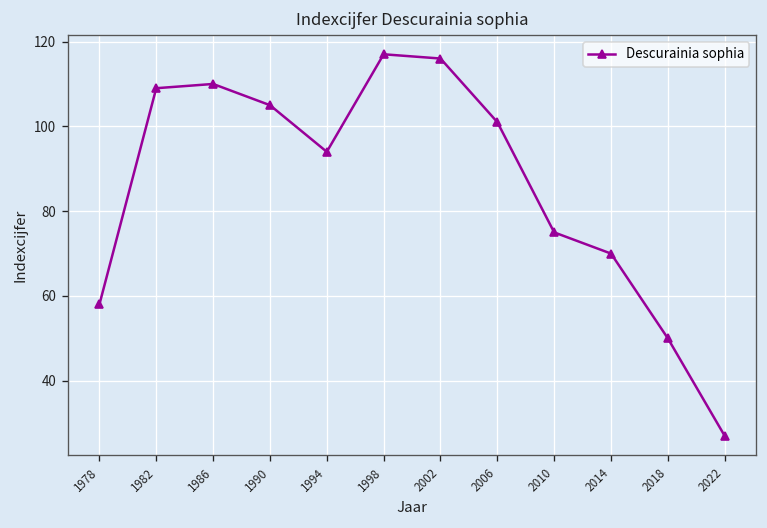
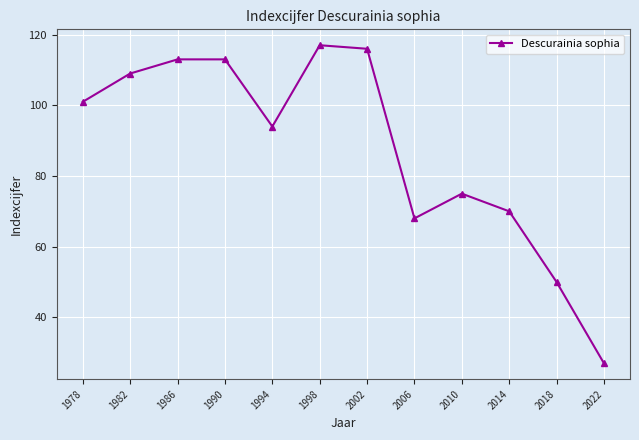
  {
-   "1978": 58,
+   "1978": 101,
    "1982": 109,
-   "1986": 110,
-   "1990": 105,
+   "1986": 113,
+   "1990": 113,
    "1994": 94,
    "1998": 117,
    "2002": 116,
-   "2006": 101,
+   "2006": 68,
    "2010": 75,
    "2014": 70,
    "2018": 50,
    "2022": 27
  }
